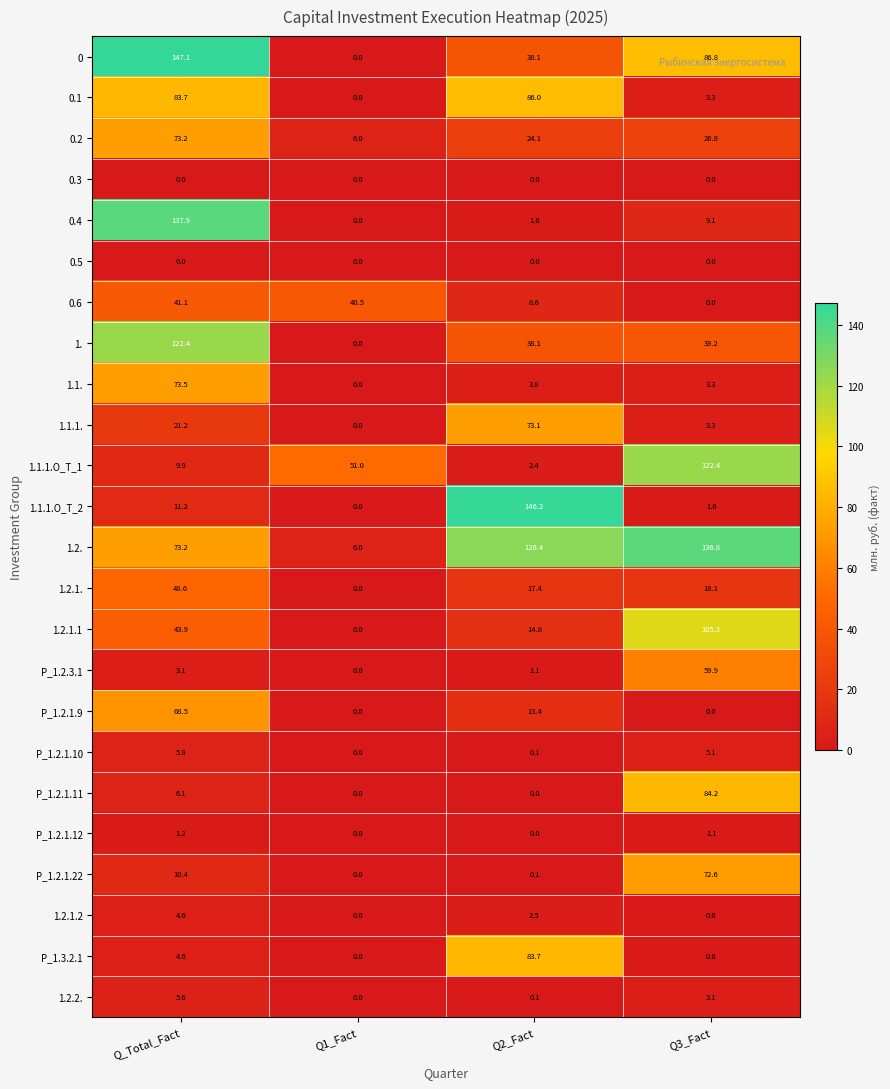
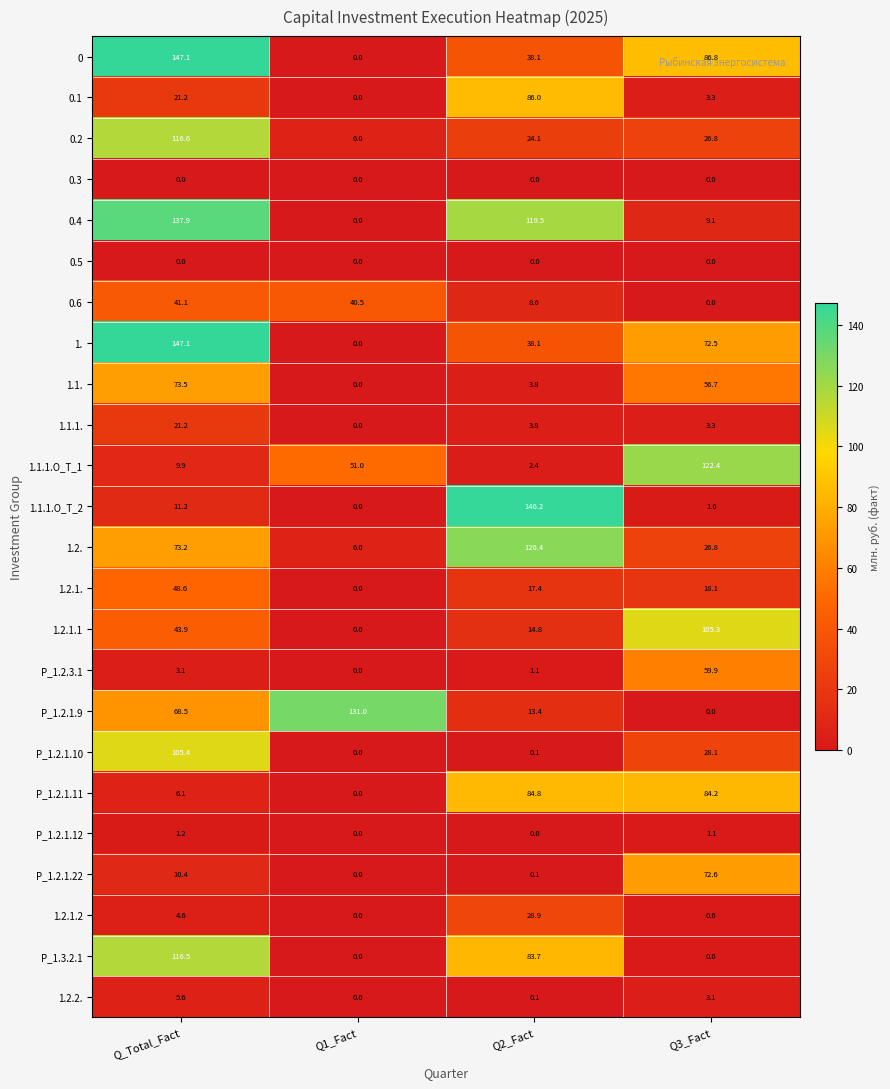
  {
    "0": {
      "Q_Total_Fact": 147.1,
      "Q1_Fact": 0.0,
      "Q2_Fact": 38.1
    },
    "0.1": {
-     "Q_Total_Fact": 83.7,
+     "Q_Total_Fact": 21.2,
      "Q1_Fact": 0.0,
      "Q2_Fact": 86.0,
      "Q3_Fact": 3.3
    },
    "0.2": {
-     "Q_Total_Fact": 73.2,
+     "Q_Total_Fact": 116.6,
      "Q1_Fact": 6.0,
      "Q2_Fact": 24.1,
      "Q3_Fact": 26.8
    },
    "0.3": {
      "Q_Total_Fact": 0.0,
      "Q1_Fact": 0.0,
      "Q2_Fact": 0.0,
      "Q3_Fact": 0.0
    },
    "0.4": {
      "Q_Total_Fact": 137.9,
      "Q1_Fact": 0.0,
-     "Q2_Fact": 1.6,
+     "Q2_Fact": 119.5,
      "Q3_Fact": 9.1
    },
    "0.5": {
      "Q_Total_Fact": 0.0,
      "Q1_Fact": 0.0,
      "Q2_Fact": 0.0,
      "Q3_Fact": 0.0
    },
    "0.6": {
      "Q_Total_Fact": 41.1,
      "Q1_Fact": 40.5,
      "Q2_Fact": 8.6,
      "Q3_Fact": 0.0
    },
    "1.": {
-     "Q_Total_Fact": 122.4,
+     "Q_Total_Fact": 147.1,
      "Q1_Fact": 0.0,
      "Q2_Fact": 38.1,
-     "Q3_Fact": 39.2
+     "Q3_Fact": 72.5
    },
    "1.1.": {
      "Q_Total_Fact": 73.5,
      "Q1_Fact": 0.0,
      "Q2_Fact": 3.8,
-     "Q3_Fact": 3.3
+     "Q3_Fact": 56.7
    },
    "1.1.1.": {
      "Q_Total_Fact": 21.2,
      "Q1_Fact": 0.0,
-     "Q2_Fact": 73.1,
+     "Q2_Fact": 3.8,
      "Q3_Fact": 3.3
    },
    "1.1.1.O_T_1": {
      "Q_Total_Fact": 9.9,
      "Q1_Fact": 51.0,
      "Q2_Fact": 2.4,
      "Q3_Fact": 122.4
    },
    "1.1.1.O_T_2": {
      "Q_Total_Fact": 11.2,
      "Q1_Fact": 0.0,
      "Q2_Fact": 146.2,
      "Q3_Fact": 1.6
    },
    "1.2.": {
      "Q_Total_Fact": 73.2,
      "Q1_Fact": 6.0,
      "Q2_Fact": 126.4,
-     "Q3_Fact": 136.8
+     "Q3_Fact": 26.8
    },
    "1.2.1.": {
      "Q_Total_Fact": 48.6,
      "Q1_Fact": 0.0,
      "Q2_Fact": 17.4,
      "Q3_Fact": 18.1
    },
    "1.2.1.1": {
      "Q_Total_Fact": 43.9,
      "Q1_Fact": 0.0,
      "Q2_Fact": 14.8,
      "Q3_Fact": 105.3
    },
    "P_1.2.3.1": {
      "Q_Total_Fact": 3.1,
      "Q1_Fact": 0.0,
      "Q2_Fact": 1.1,
      "Q3_Fact": 59.9
    },
    "P_1.2.1.9": {
      "Q_Total_Fact": 68.5,
-     "Q1_Fact": 0.0,
+     "Q1_Fact": 131.0,
      "Q2_Fact": 13.4,
      "Q3_Fact": 0.0
    },
    "P_1.2.1.10": {
-     "Q_Total_Fact": 5.8,
+     "Q_Total_Fact": 105.4,
      "Q1_Fact": 0.0,
      "Q2_Fact": 0.1,
-     "Q3_Fact": 5.1
+     "Q3_Fact": 28.1
    },
    "P_1.2.1.11": {
      "Q_Total_Fact": 6.1,
      "Q1_Fact": 0.0,
-     "Q2_Fact": 0.0,
+     "Q2_Fact": 84.8,
      "Q3_Fact": 84.2
    },
    "P_1.2.1.12": {
      "Q_Total_Fact": 1.2,
      "Q1_Fact": 0.0,
      "Q2_Fact": 0.0,
      "Q3_Fact": 1.1
    },
    "P_1.2.1.22": {
      "Q_Total_Fact": 10.4,
      "Q1_Fact": 0.0,
      "Q2_Fact": 0.1,
      "Q3_Fact": 72.6
    },
    "1.2.1.2": {
      "Q_Total_Fact": 4.6,
      "Q1_Fact": 0.0,
-     "Q2_Fact": 2.5,
+     "Q2_Fact": 28.9,
      "Q3_Fact": 0.6
    },
    "P_1.3.2.1": {
-     "Q_Total_Fact": 4.6,
+     "Q_Total_Fact": 116.5,
      "Q1_Fact": 0.0,
      "Q2_Fact": 83.7,
      "Q3_Fact": 0.6
    },
    "1.2.2.": {
      "Q_Total_Fact": 5.6,
      "Q1_Fact": 0.0,
      "Q2_Fact": 0.1,
      "Q3_Fact": 3.1
    }
  }
